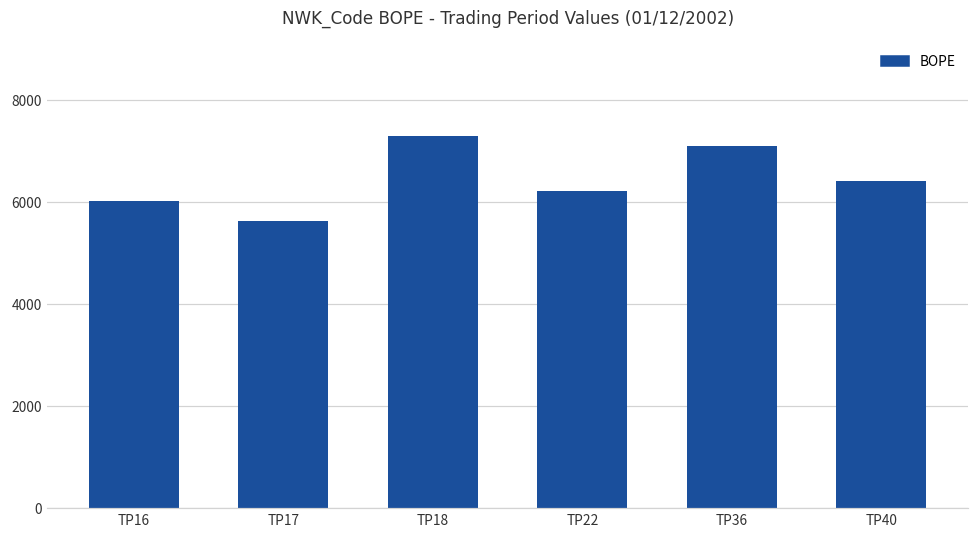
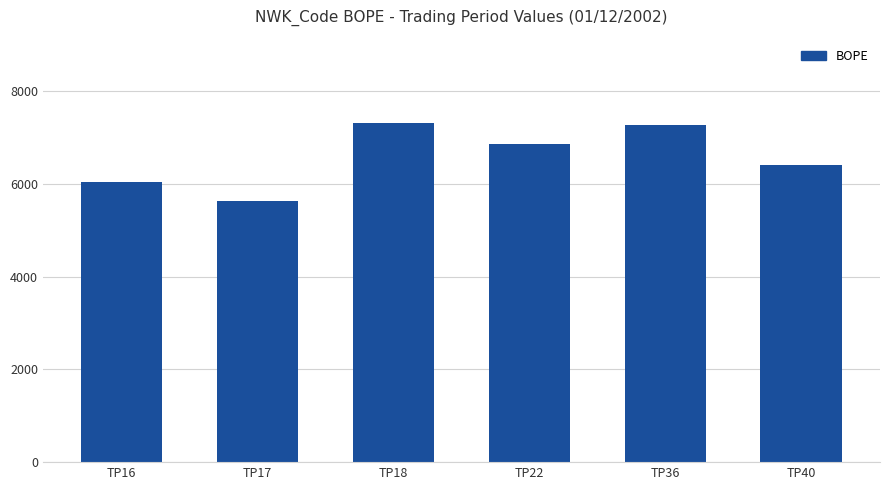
  {
    "TP16": 6000,
    "TP17": 5600,
    "TP18": 7300,
-   "TP22": 6200,
-   "TP36": 7100,
+   "TP22": 6900,
+   "TP36": 7300,
    "TP40": 6400
  }
